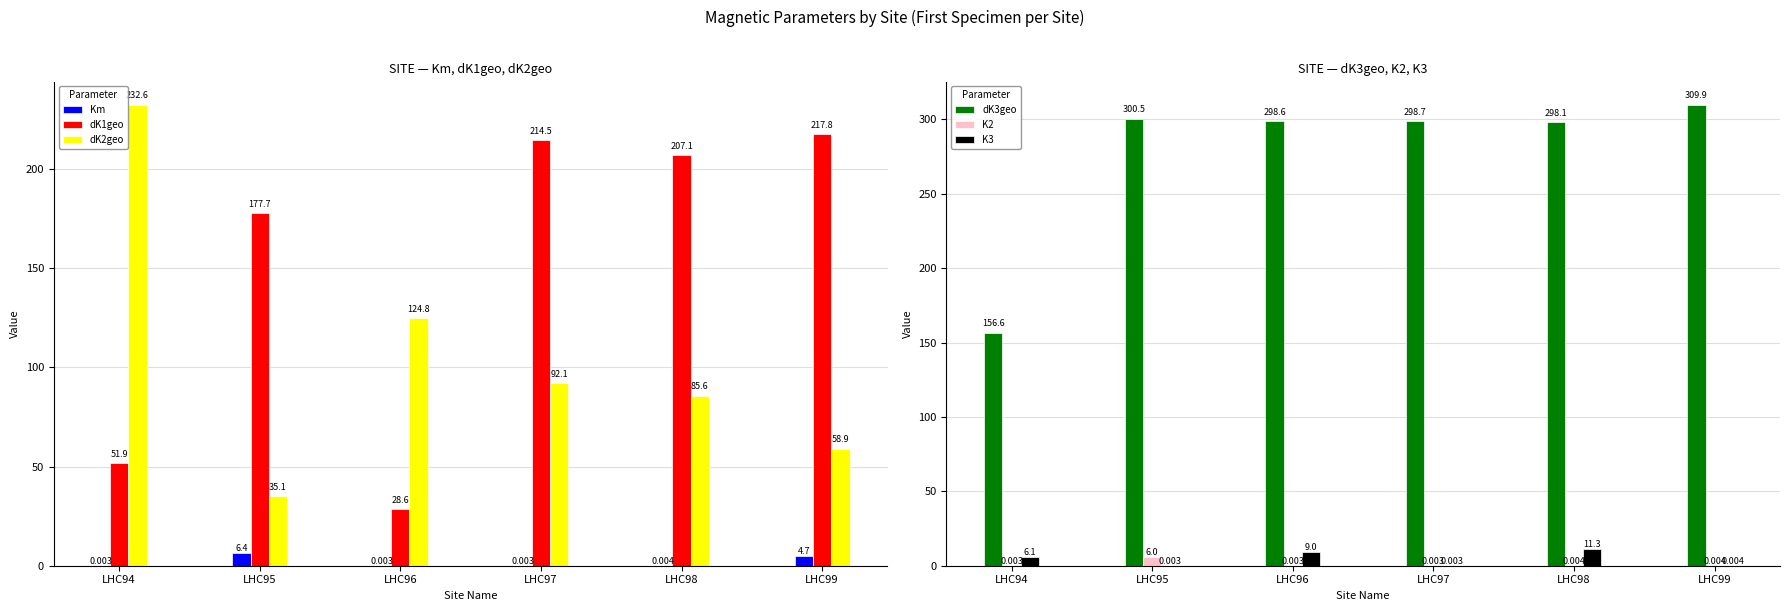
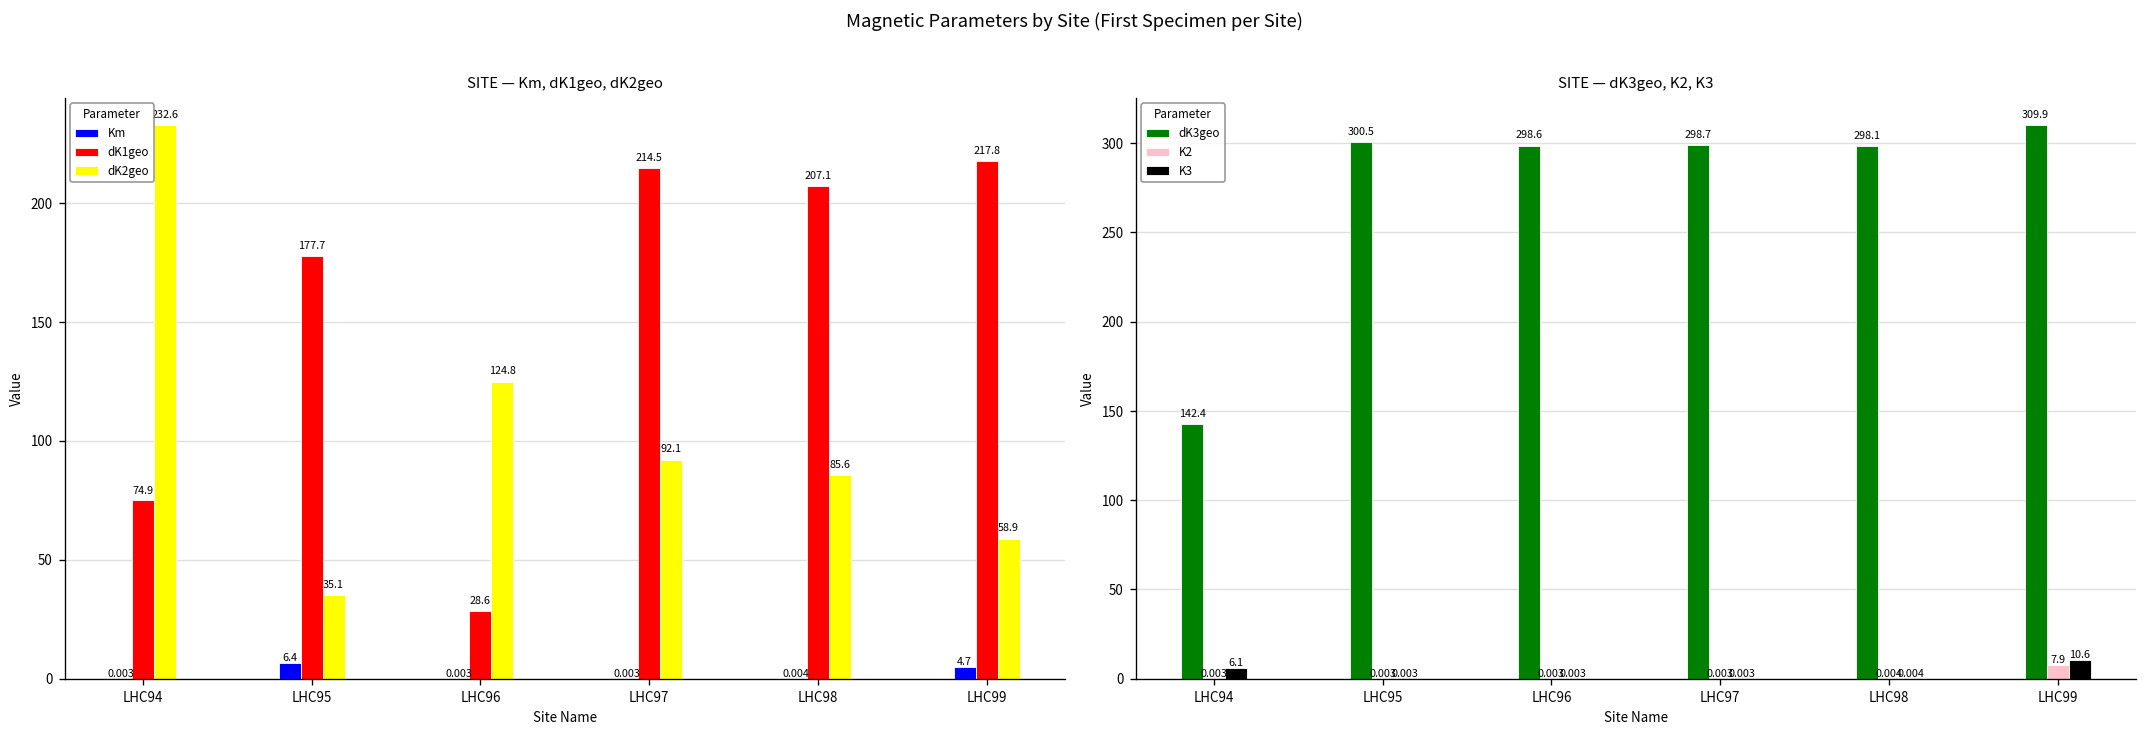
  {
    "SITE — Km, dK1geo, dK2geo": {
      "Km": {
        "LHC94": 0.003,
        "LHC95": 6.4,
        "LHC96": 0.003,
        "LHC97": 0.003,
        "LHC98": 0.004,
        "LHC99": 4.7
      },
      "dK1geo": {
-       "LHC94": 51.9,
+       "LHC94": 74.9,
        "LHC95": 177.7,
        "LHC96": 28.6,
        "LHC97": 214.5,
        "LHC98": 207.1,
        "LHC99": 217.8
      },
      "dK2geo": {
        "LHC95": 35.1,
        "LHC96": 124.8,
        "LHC97": 92.1,
        "LHC98": 85.6,
        "LHC99": 58.9
      }
    },
    "SITE — dK3geo, K2, K3": {
      "dK3geo": {
-       "LHC94": 156.6,
+       "LHC94": 142.4,
        "LHC95": 300.5,
        "LHC96": 298.6,
        "LHC97": 298.7,
        "LHC98": 298.1,
        "LHC99": 309.9
      },
      "K2": {
        "LHC94": 0.003,
-       "LHC95": 6.0,
+       "LHC95": 0.003,
        "LHC96": 0.003,
        "LHC98": 0.004,
-       "LHC99": 0.004
+       "LHC99": 7.9
      },
      "K3": {
        "LHC94": 6.1,
        "LHC95": 0.003,
-       "LHC96": 9.0,
-       "LHC98": 11.3,
-       "LHC99": 0.004
+       "LHC96": 0.003,
+       "LHC98": 0.004,
+       "LHC99": 10.6
      }
    }
  }
